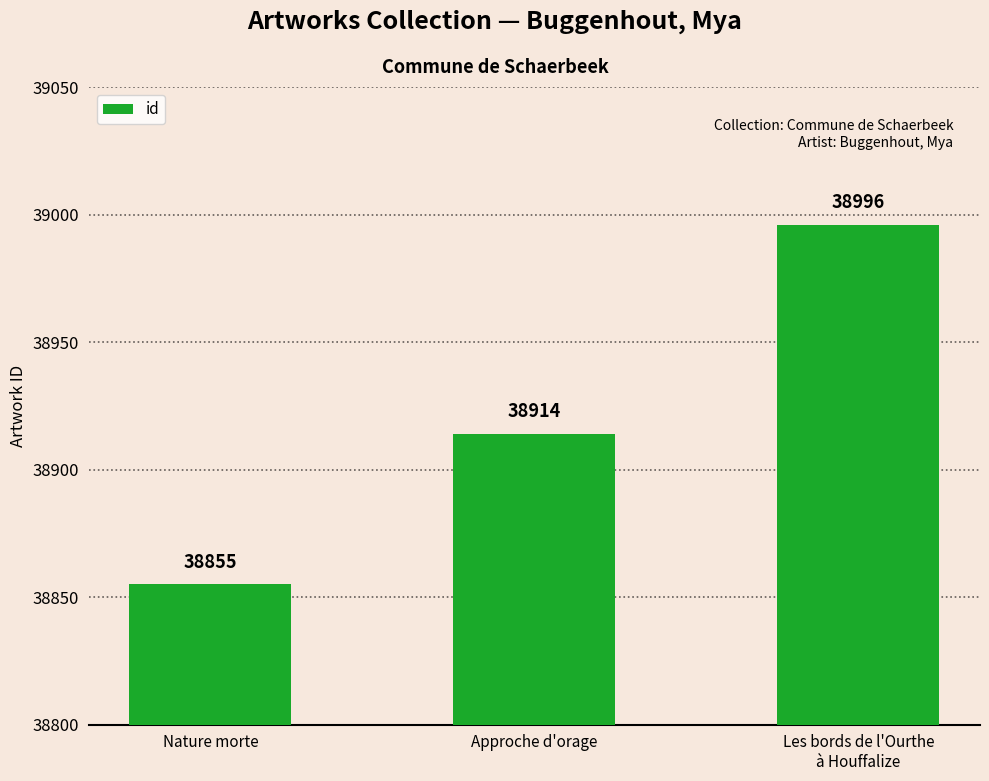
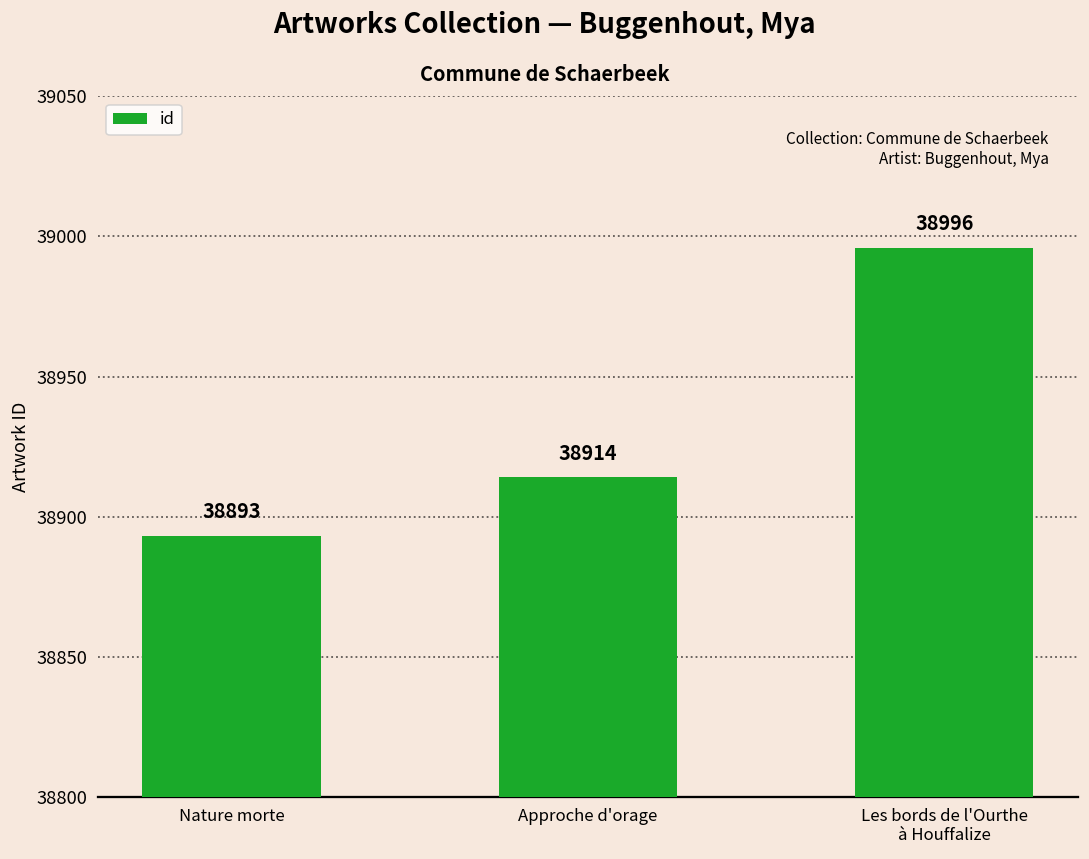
  {
-   "Nature morte": 38855,
+   "Nature morte": 38893,
    "Approche d'orage": 38914,
    "Les bords de l'Ourthe à Houffalize": 38996
  }
